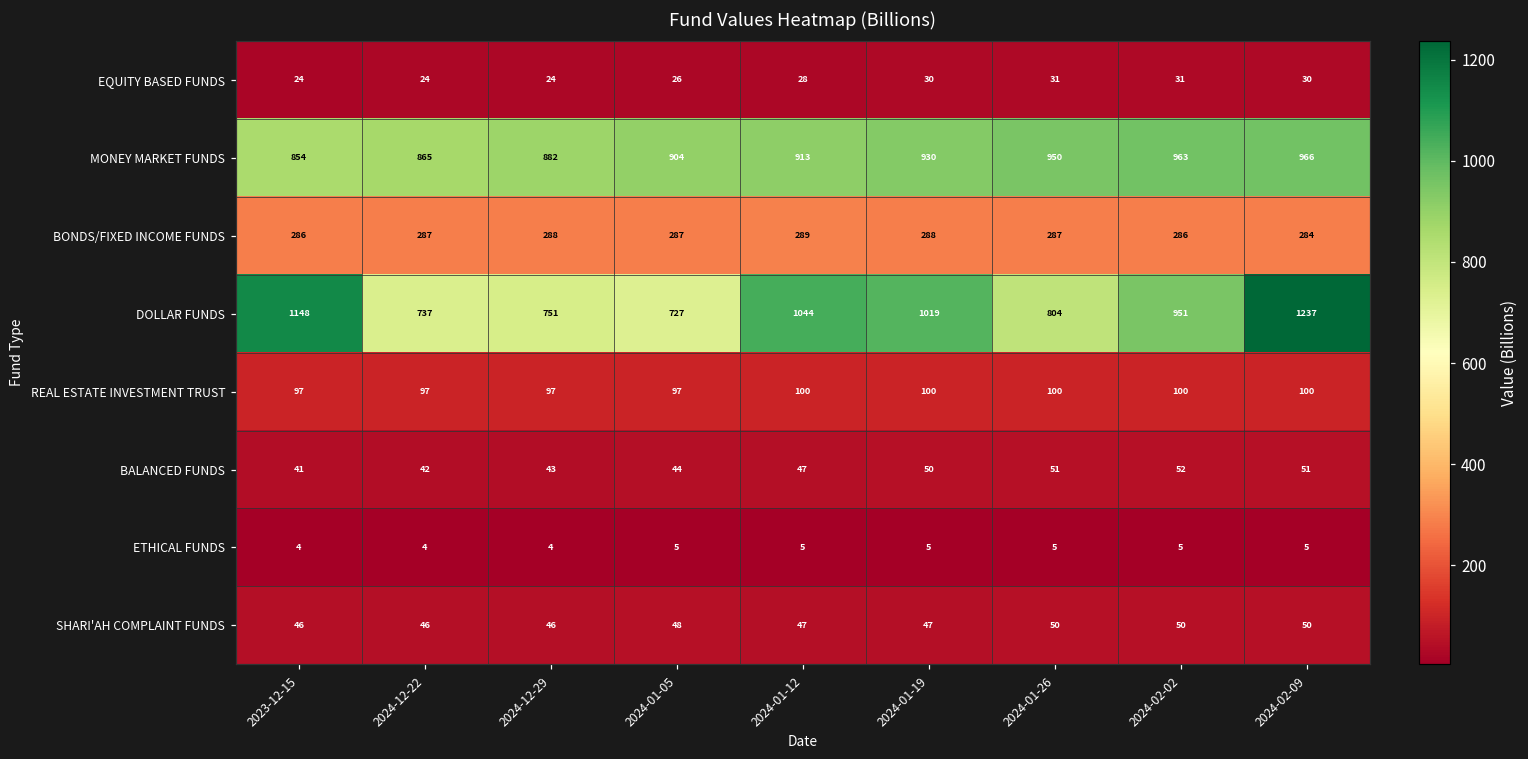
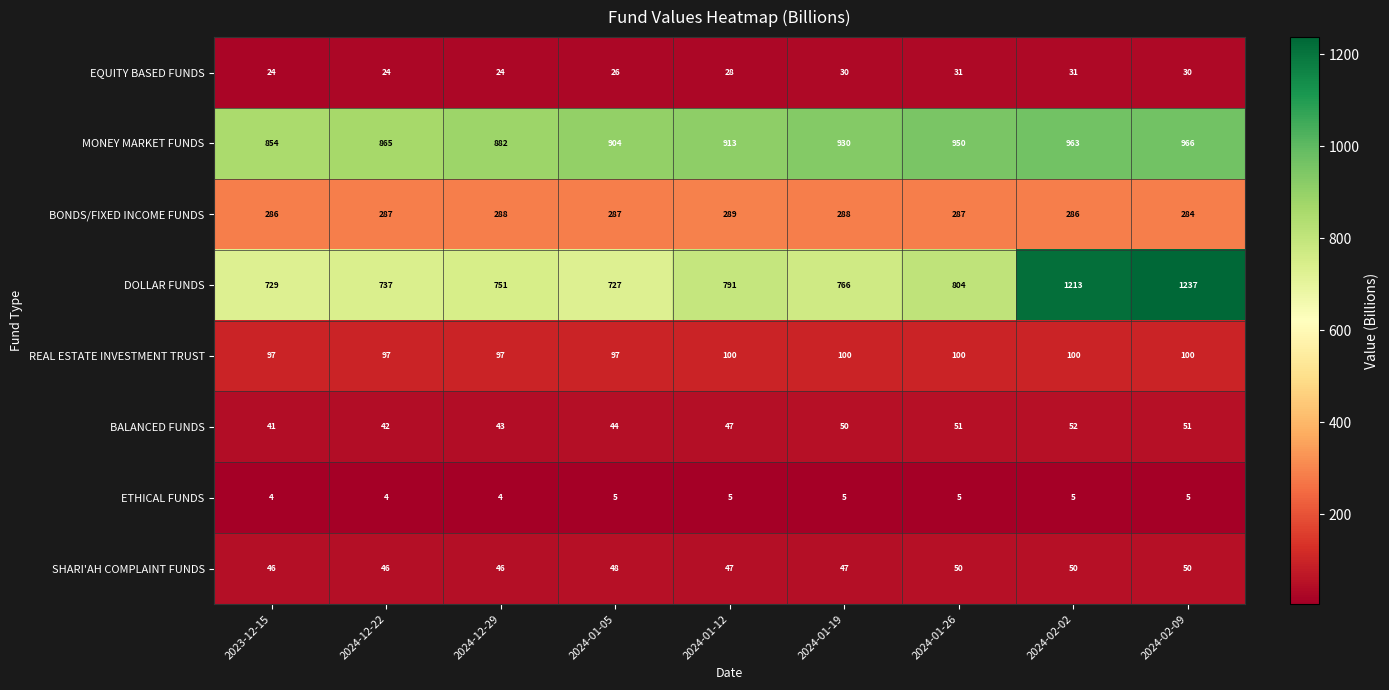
  {
    "EQUITY BASED FUNDS": {
      "2023-12-15": 24,
      "2024-12-22": 24,
      "2024-12-29": 24,
      "2024-01-05": 26,
      "2024-01-12": 28,
      "2024-01-19": 30,
      "2024-01-26": 31,
      "2024-02-02": 31,
      "2024-02-09": 30
    },
    "MONEY MARKET FUNDS": {
      "2023-12-15": 854,
      "2024-12-22": 865,
      "2024-12-29": 882,
      "2024-01-05": 904,
      "2024-01-12": 913,
      "2024-01-19": 930,
      "2024-01-26": 950,
      "2024-02-02": 963,
      "2024-02-09": 966
    },
    "BONDS/FIXED INCOME FUNDS": {
      "2023-12-15": 286,
      "2024-12-22": 287,
      "2024-12-29": 288,
      "2024-01-05": 287,
      "2024-01-12": 289,
      "2024-01-19": 288,
      "2024-01-26": 287,
      "2024-02-02": 286,
      "2024-02-09": 284
    },
    "DOLLAR FUNDS": {
-     "2023-12-15": 1148,
+     "2023-12-15": 729,
      "2024-12-22": 737,
      "2024-12-29": 751,
      "2024-01-05": 727,
-     "2024-01-12": 1044,
-     "2024-01-19": 1019,
+     "2024-01-12": 791,
+     "2024-01-19": 766,
      "2024-01-26": 804,
-     "2024-02-02": 951,
+     "2024-02-02": 1213,
      "2024-02-09": 1237
    },
    "REAL ESTATE INVESTMENT TRUST": {
      "2023-12-15": 97,
      "2024-12-22": 97,
      "2024-12-29": 97,
      "2024-01-05": 97,
      "2024-01-12": 100,
      "2024-01-19": 100,
      "2024-01-26": 100,
      "2024-02-02": 100,
      "2024-02-09": 100
    },
    "BALANCED FUNDS": {
      "2023-12-15": 41,
      "2024-12-22": 42,
      "2024-12-29": 43,
      "2024-01-05": 44,
      "2024-01-12": 47,
      "2024-01-19": 50,
      "2024-01-26": 51,
      "2024-02-02": 52,
      "2024-02-09": 51
    },
    "ETHICAL FUNDS": {
      "2023-12-15": 4,
      "2024-12-22": 4,
      "2024-12-29": 4,
      "2024-01-05": 5,
      "2024-01-12": 5,
      "2024-01-19": 5,
      "2024-01-26": 5,
      "2024-02-02": 5,
      "2024-02-09": 5
    },
    "SHARI'AH COMPLAINT FUNDS": {
      "2023-12-15": 46,
      "2024-12-22": 46,
      "2024-12-29": 46,
      "2024-01-05": 48,
      "2024-01-12": 47,
      "2024-01-19": 47,
      "2024-01-26": 50,
      "2024-02-02": 50,
      "2024-02-09": 50
    }
  }
